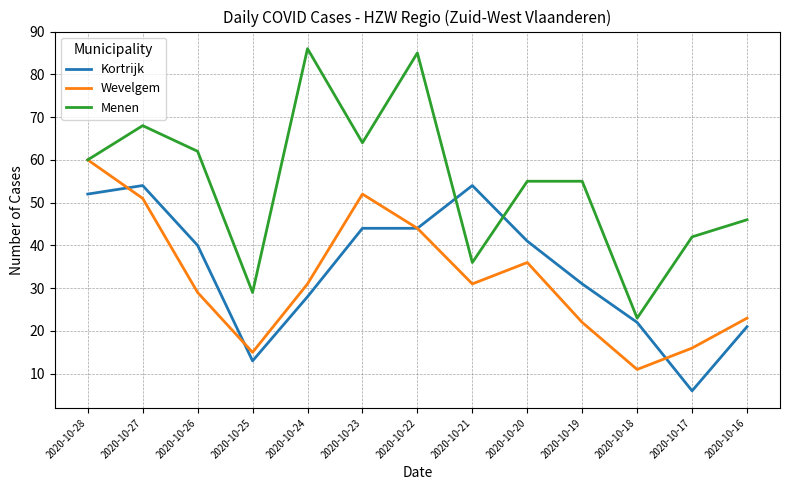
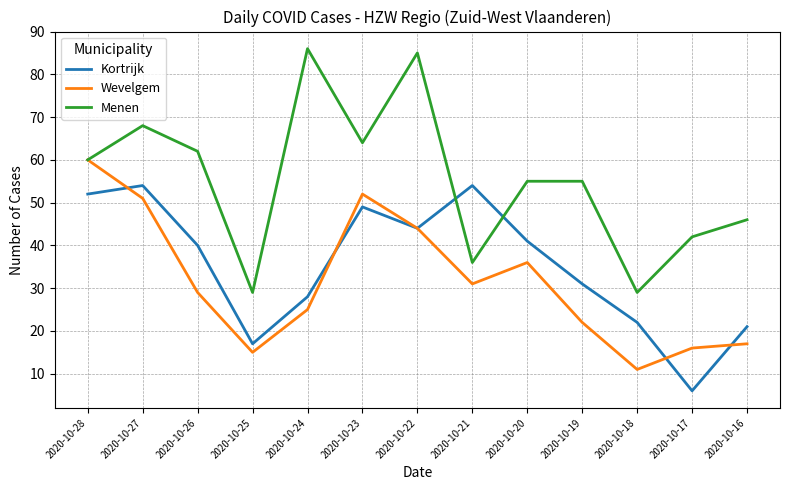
  {
    "Kortrijk": {
      "2020-10-28": 52,
      "2020-10-27": 54,
      "2020-10-26": 40,
-     "2020-10-25": 13,
+     "2020-10-25": 17,
      "2020-10-24": 28,
-     "2020-10-23": 44,
+     "2020-10-23": 49,
      "2020-10-21": 54,
      "2020-10-20": 41,
      "2020-10-19": 31,
      "2020-10-18": 22,
      "2020-10-17": 6,
      "2020-10-16": 21
    },
    "Wevelgem": {
      "2020-10-27": 51,
      "2020-10-26": 29,
      "2020-10-25": 15,
-     "2020-10-24": 31,
+     "2020-10-24": 25,
      "2020-10-23": 52,
      "2020-10-21": 31,
      "2020-10-20": 36,
      "2020-10-19": 22,
      "2020-10-18": 11,
      "2020-10-17": 16,
-     "2020-10-16": 23
+     "2020-10-16": 17
    },
    "Menen": {
      "2020-10-27": 68,
      "2020-10-26": 62,
      "2020-10-25": 29,
      "2020-10-24": 86,
      "2020-10-23": 64,
      "2020-10-22": 85,
      "2020-10-21": 36,
      "2020-10-20": 55,
      "2020-10-19": 55,
-     "2020-10-18": 23,
+     "2020-10-18": 29,
      "2020-10-17": 42,
      "2020-10-16": 46
    }
  }
